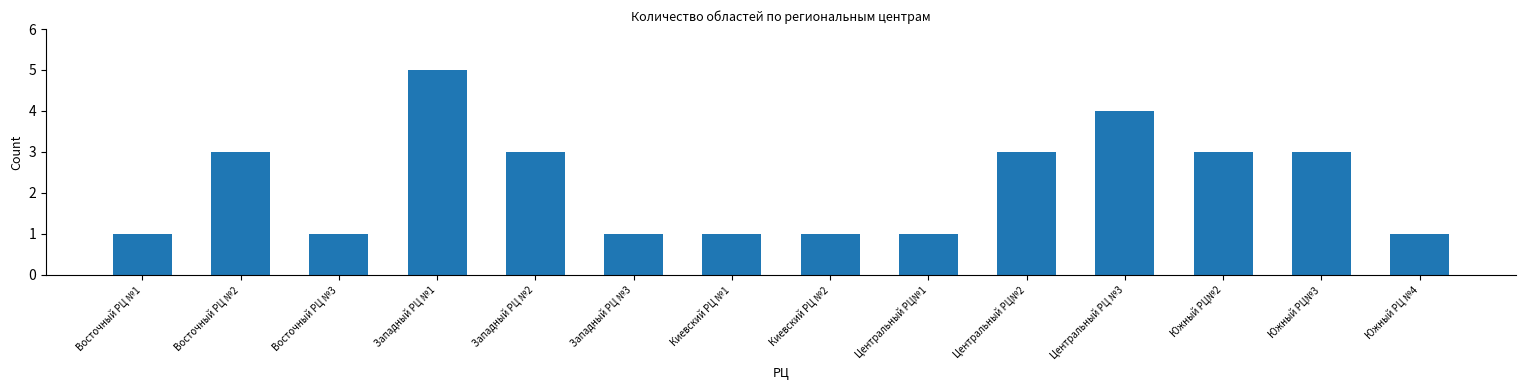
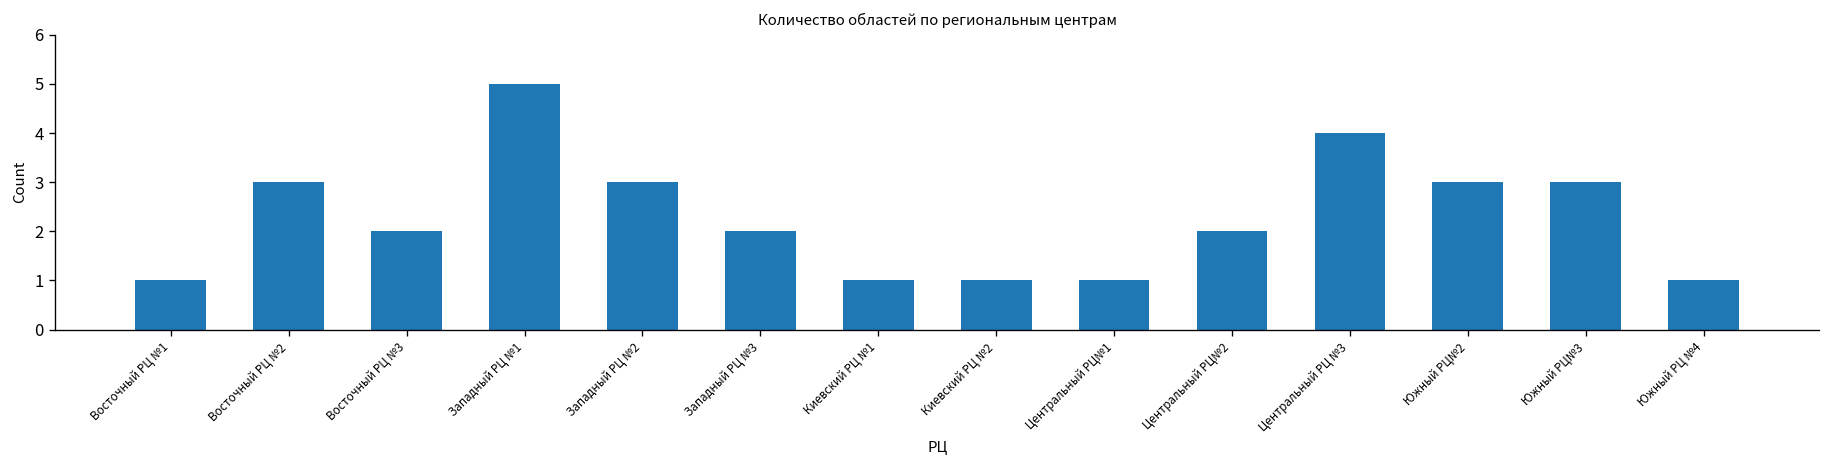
  {
    "Восточный РЦ №1": 1,
    "Восточный РЦ №2": 3,
-   "Восточный РЦ №3": 1,
+   "Восточный РЦ №3": 2,
    "Западный РЦ №1": 5,
    "Западный РЦ №2": 3,
-   "Западный РЦ №3": 1,
+   "Западный РЦ №3": 2,
    "Киевский РЦ №1": 1,
    "Киевский РЦ №2": 1,
    "Центральный РЦ№1": 1,
-   "Центральный РЦ№2": 3,
+   "Центральный РЦ№2": 2,
    "Центральный РЦ №3": 4,
    "Южный РЦ№2": 3,
    "Южный РЦ№3": 3,
    "Южный РЦ №4": 1
  }
